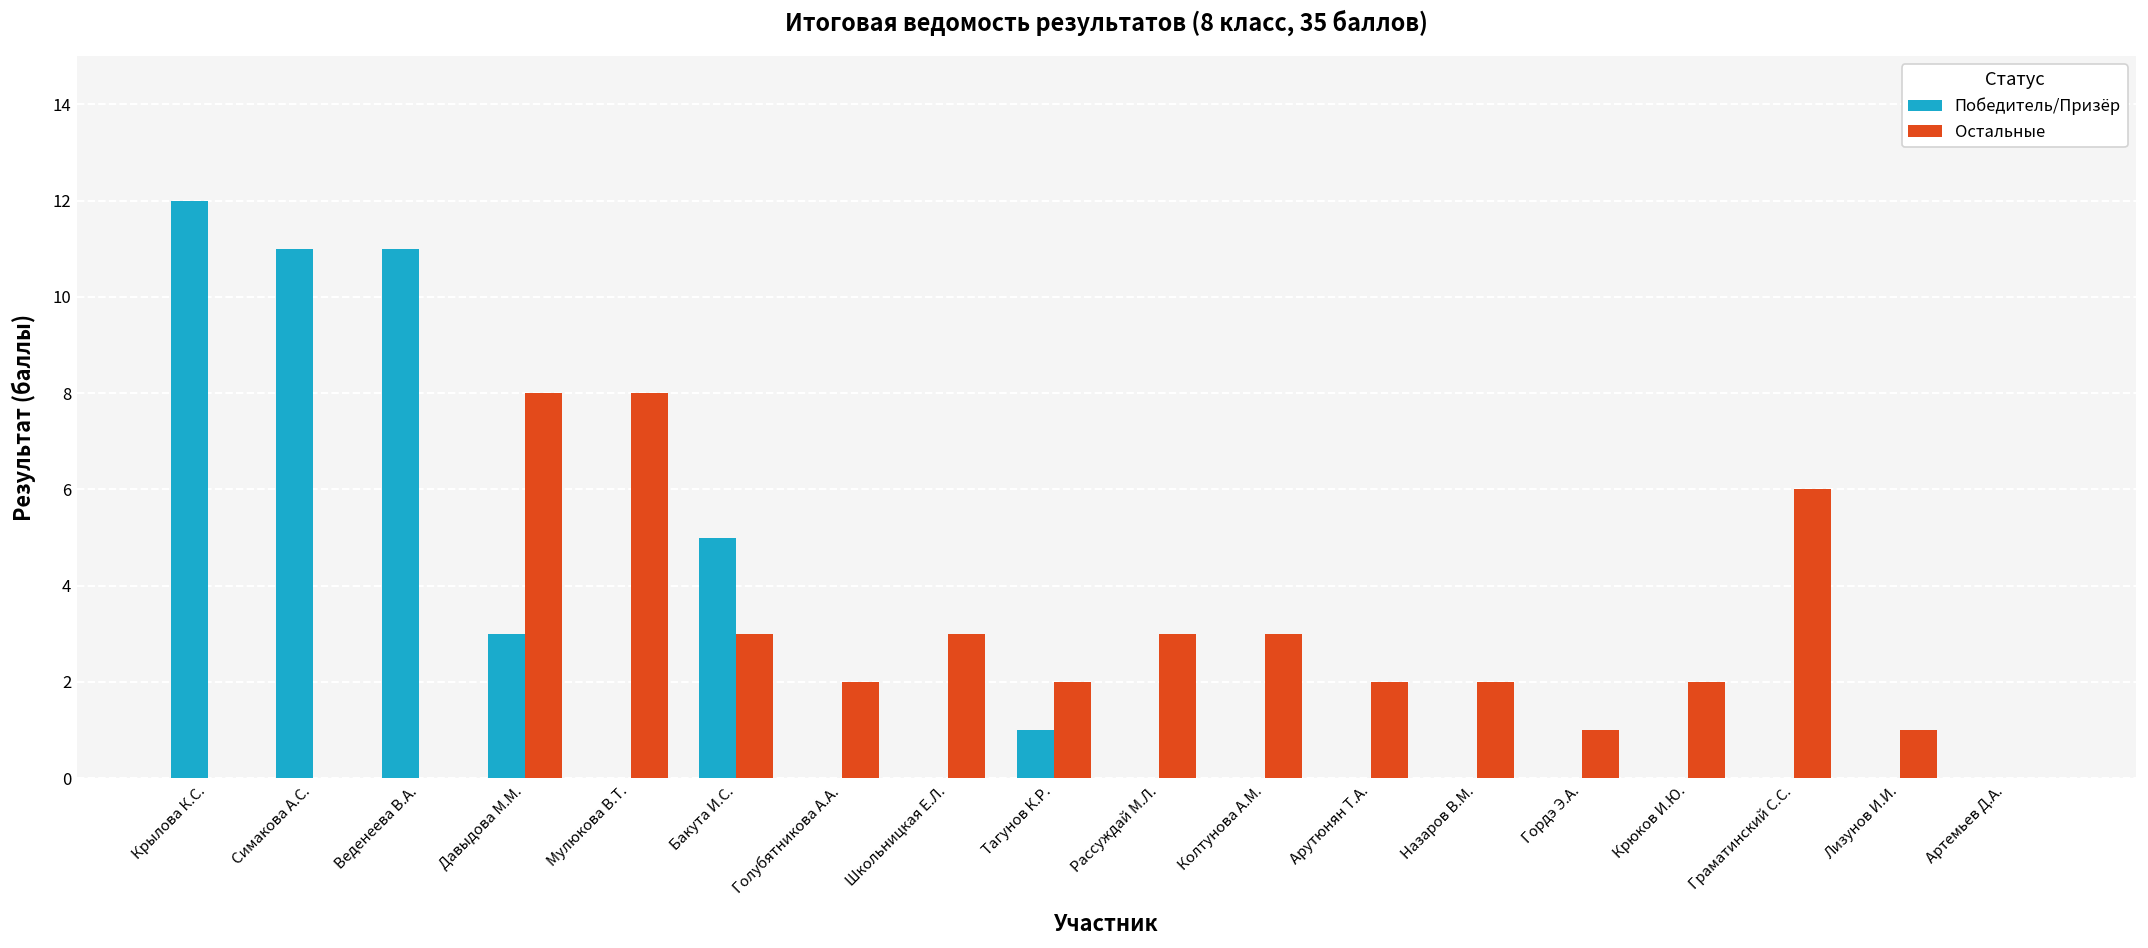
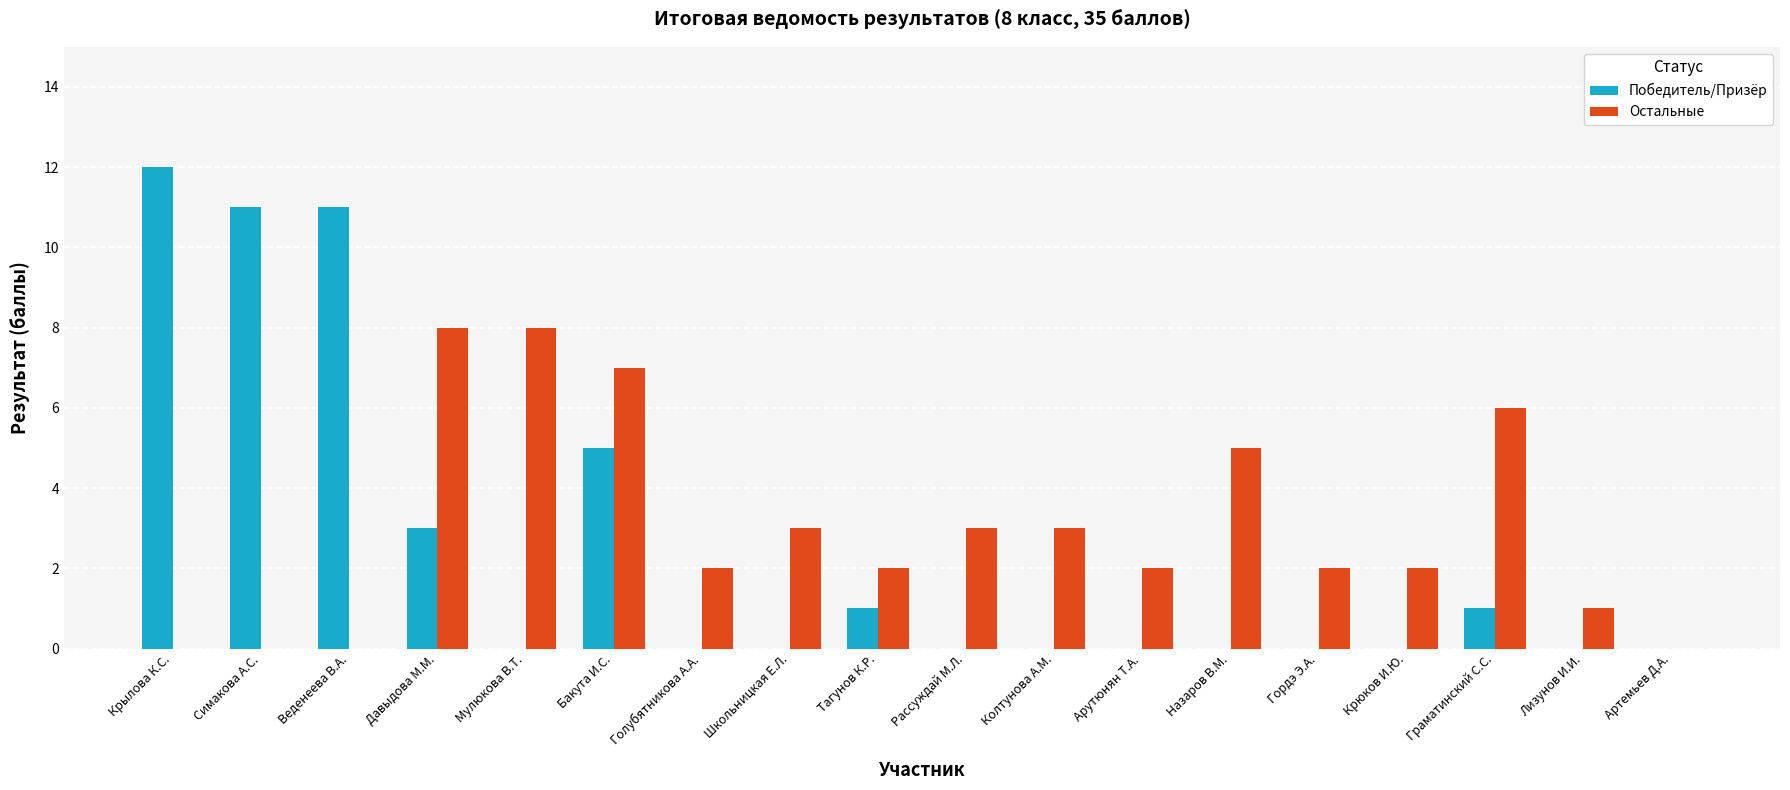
  {
    "Победитель/Призёр": {
      "Крылова К.С.": 12,
      "Симакова А.С.": 11,
      "Веденеева В.А.": 11,
      "Давыдова М.М.": 3,
      "Мулюкова В.Т.": 0,
      "Бакута И.С.": 5,
      "Голубятникова А.А.": 0,
      "Школьницкая Е.Л.": 0,
      "Тагунов К.Р.": 1,
      "Рассуждай М.Л.": 0,
      "Колтунова А.М.": 0,
      "Арутюнян Т.А.": 0,
      "Назаров В.М.": 0,
      "Гордэ Э.А.": 0,
      "Крюков И.Ю.": 0,
-     "Граматинский С.С.": 0,
+     "Граматинский С.С.": 1,
      "Лизунов И.И.": 0,
      "Артемьев Д.А.": 0
    },
    "Остальные": {
      "Крылова К.С.": 0,
      "Симакова А.С.": 0,
      "Веденеева В.А.": 0,
      "Давыдова М.М.": 8,
      "Мулюкова В.Т.": 8,
-     "Бакута И.С.": 3,
+     "Бакута И.С.": 7,
      "Голубятникова А.А.": 2,
      "Школьницкая Е.Л.": 3,
      "Тагунов К.Р.": 2,
      "Рассуждай М.Л.": 3,
      "Колтунова А.М.": 3,
      "Арутюнян Т.А.": 2,
-     "Назаров В.М.": 2,
-     "Гордэ Э.А.": 1,
+     "Назаров В.М.": 5,
+     "Гордэ Э.А.": 2,
      "Крюков И.Ю.": 2,
      "Граматинский С.С.": 6,
      "Лизунов И.И.": 1,
      "Артемьев Д.А.": 0
    }
  }
